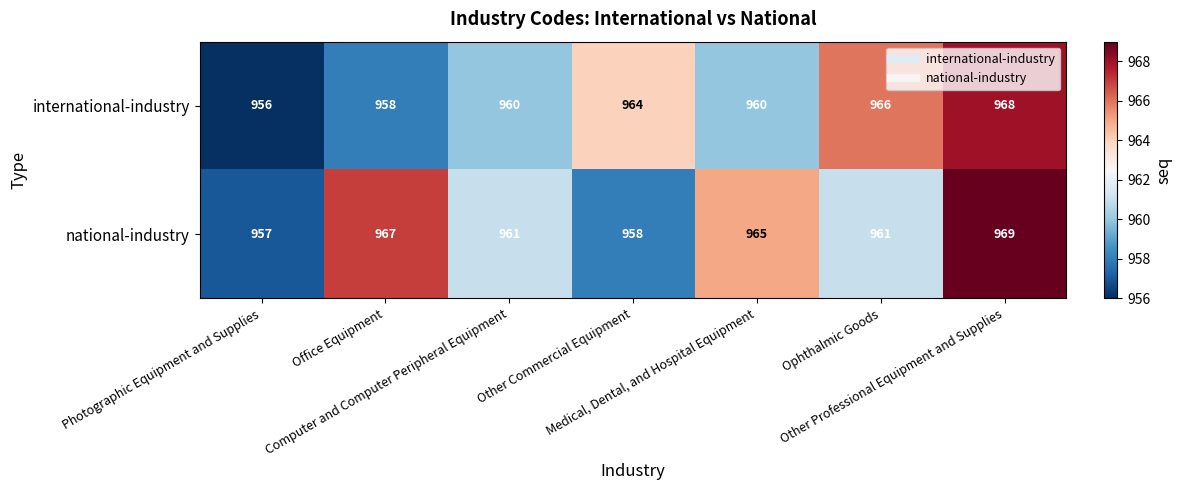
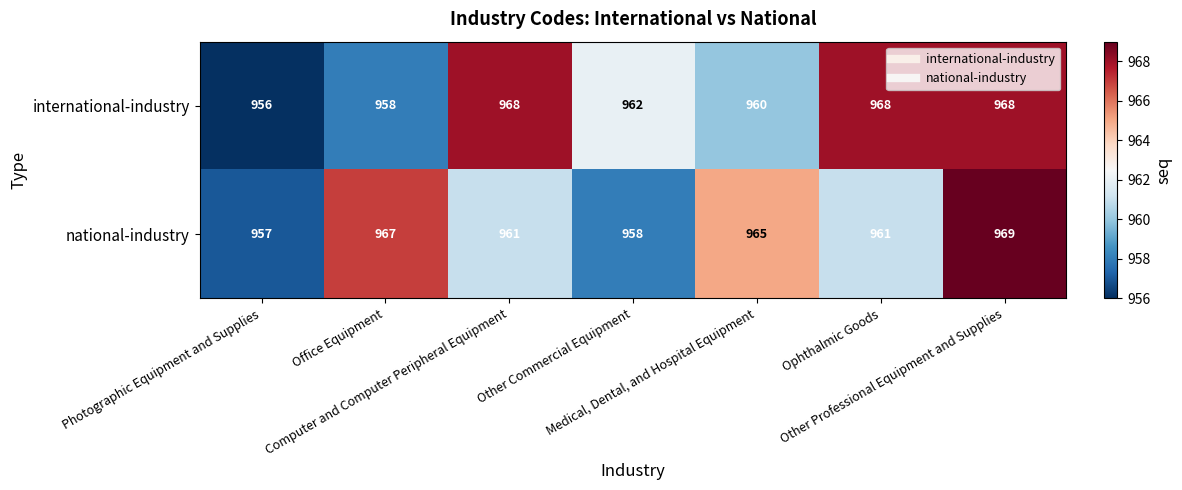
  {
    "international-industry": {
      "Photographic Equipment and Supplies": 956,
      "Office Equipment": 958,
-     "Computer and Computer Peripheral Equipment": 960,
-     "Other Commercial Equipment": 964,
+     "Computer and Computer Peripheral Equipment": 968,
+     "Other Commercial Equipment": 962,
      "Medical, Dental, and Hospital Equipment": 960,
-     "Ophthalmic Goods": 966,
+     "Ophthalmic Goods": 968,
      "Other Professional Equipment and Supplies": 968
    },
    "national-industry": {
      "Photographic Equipment and Supplies": 957,
      "Office Equipment": 967,
      "Computer and Computer Peripheral Equipment": 961,
      "Other Commercial Equipment": 958,
      "Medical, Dental, and Hospital Equipment": 965,
      "Ophthalmic Goods": 961,
      "Other Professional Equipment and Supplies": 969
    }
  }
